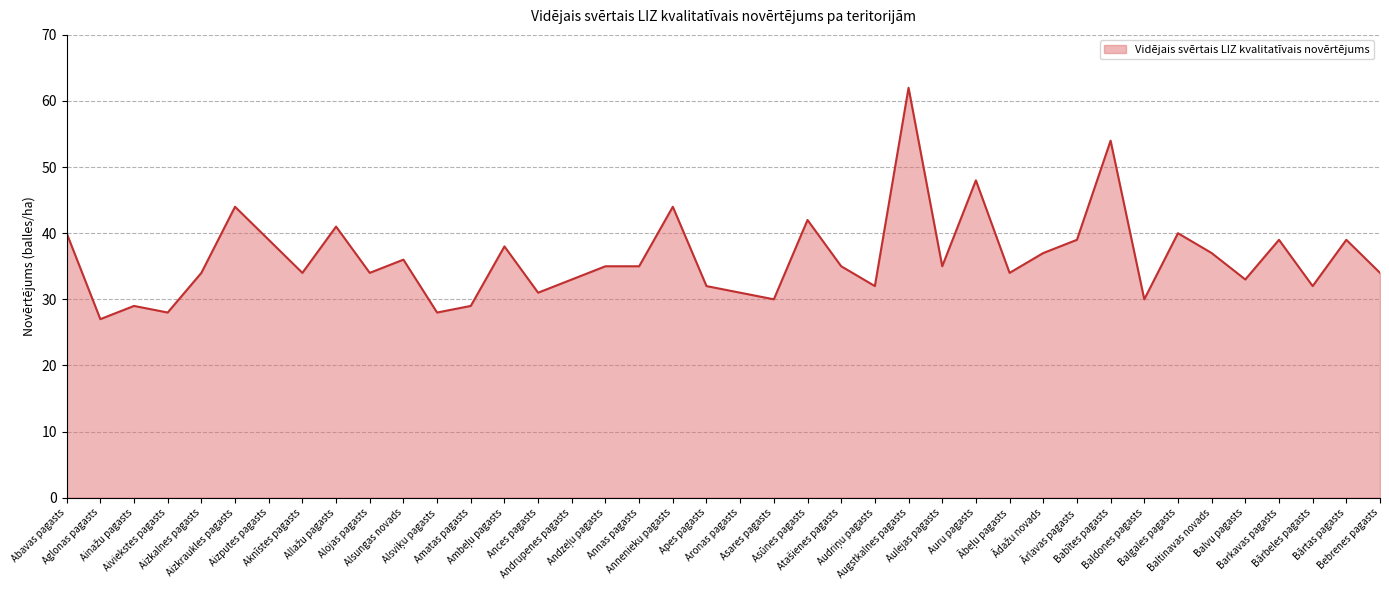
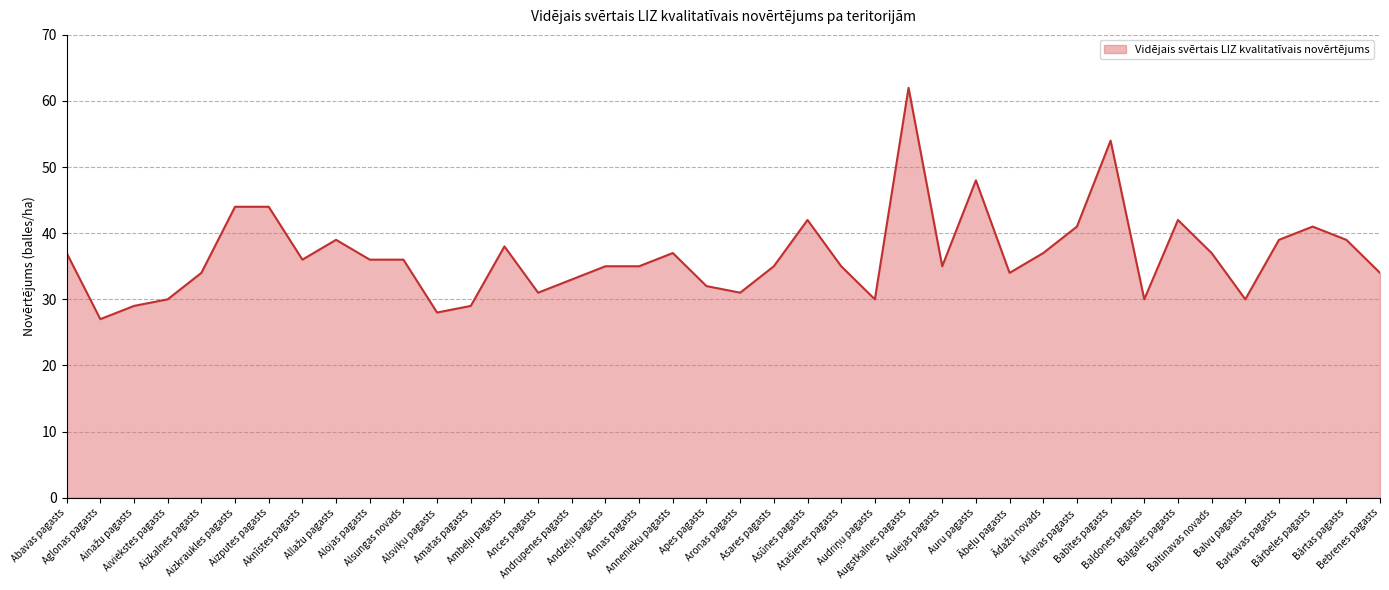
  {
-   "Abavas pagasts": 40,
+   "Abavas pagasts": 37,
    "Aglonas pagasts": 27,
    "Ainažu pagasts": 29,
-   "Aiviekstes pagasts": 28,
+   "Aiviekstes pagasts": 30,
    "Aizkalnes pagasts": 34,
    "Aizkraukles pagasts": 44,
-   "Aizputes pagasts": 39,
-   "Aknīstes pagasts": 34,
-   "Allažu pagasts": 41,
-   "Alojas pagasts": 34,
+   "Aizputes pagasts": 44,
+   "Aknīstes pagasts": 36,
+   "Allažu pagasts": 39,
+   "Alojas pagasts": 36,
    "Alsungas novads": 36,
    "Alsviķu pagasts": 28,
    "Amatas pagasts": 29,
    "Ambeļu pagasts": 38,
    "Ances pagasts": 31,
    "Andrupenes pagasts": 33,
    "Andzeļu pagasts": 35,
    "Annas pagasts": 35,
-   "Annenieku pagasts": 44,
+   "Annenieku pagasts": 37,
    "Apes pagasts": 32,
    "Aronas pagasts": 31,
-   "Asares pagasts": 30,
+   "Asares pagasts": 35,
    "Asūnes pagasts": 42,
    "Atašienes pagasts": 35,
-   "Audriņu pagasts": 32,
+   "Audriņu pagasts": 30,
    "Augstkalnes pagasts": 62,
    "Aulejas pagasts": 35,
    "Auru pagasts": 48,
    "Ābeļu pagasts": 34,
    "Ādažu novads": 37,
-   "Ārlavas pagasts": 39,
+   "Ārlavas pagasts": 41,
    "Babītes pagasts": 54,
    "Baldones pagasts": 30,
-   "Balgales pagasts": 40,
+   "Balgales pagasts": 42,
    "Baltinavas novads": 37,
-   "Balvu pagasts": 33,
+   "Balvu pagasts": 30,
    "Barkavas pagasts": 39,
-   "Bārbeles pagasts": 32,
+   "Bārbeles pagasts": 41,
    "Bārtas pagasts": 39,
    "Bebrenes pagasts": 34
  }
